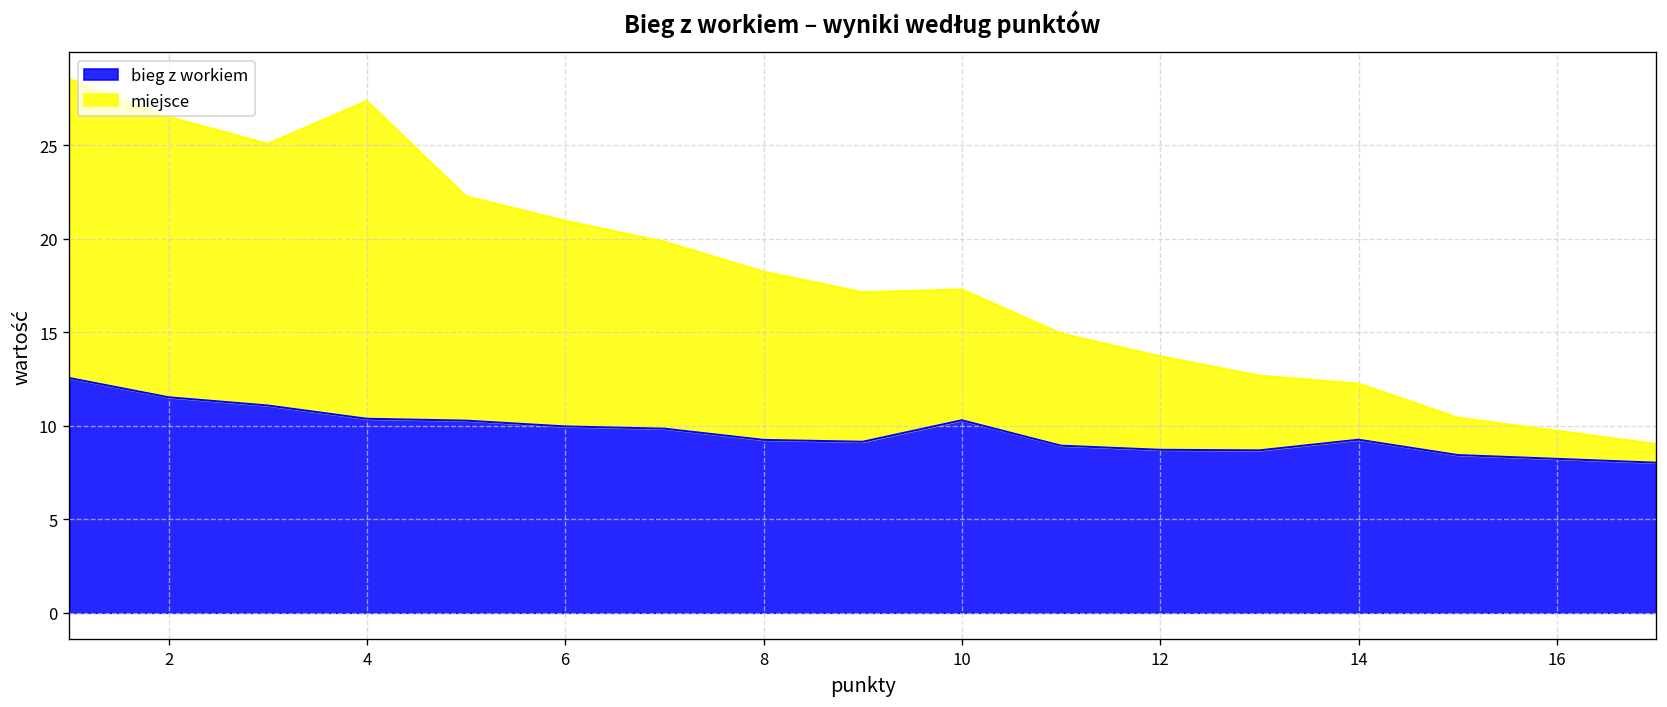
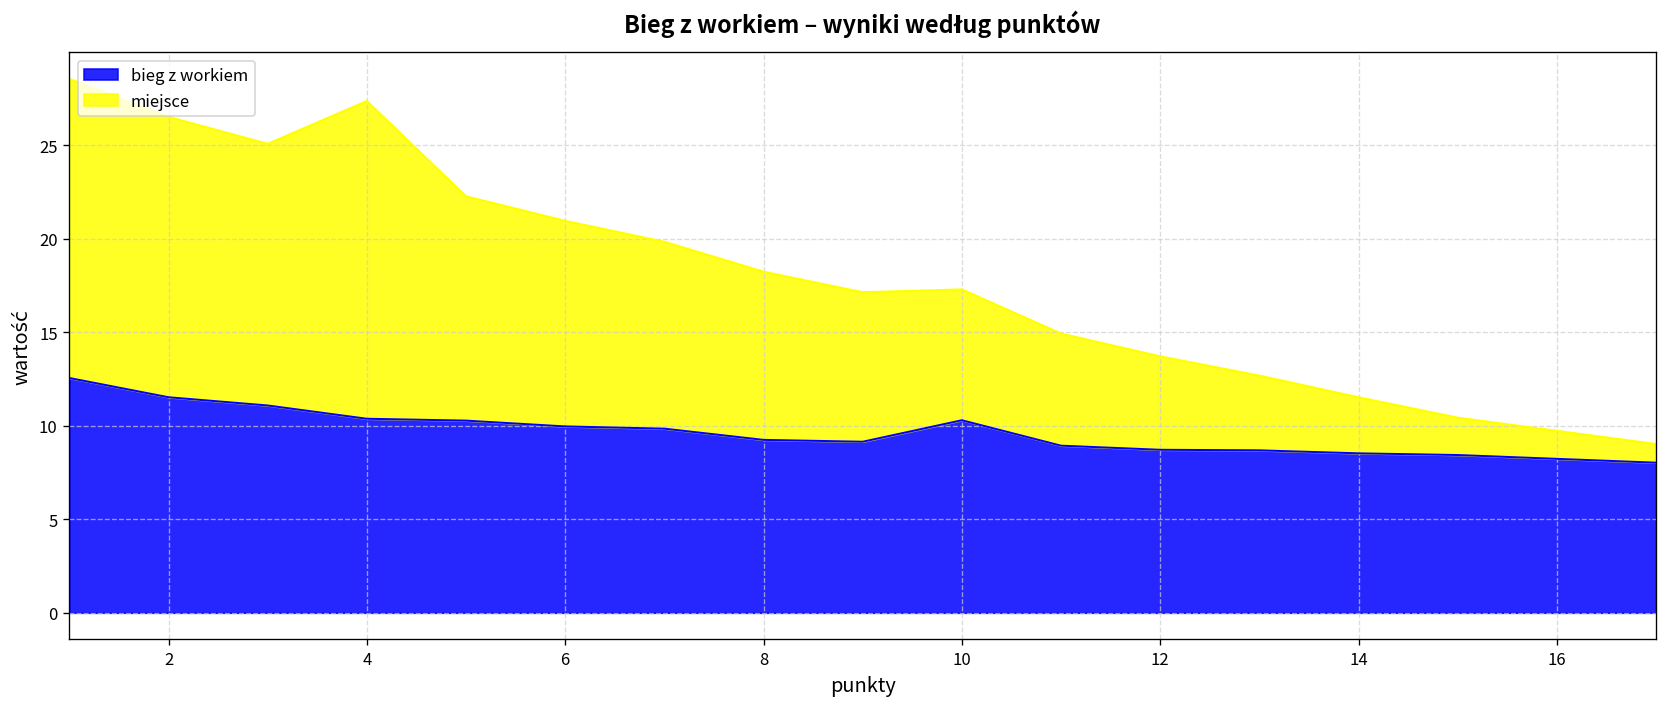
  {
    "bieg z workiem": {
      "2": 11.5,
      "4": 10.4,
      "6": 10.0,
      "8": 9.3,
      "10": 10.3,
      "12": 8.7,
-     "14": 9.3
+     "14": 8.5
    },
    "miejsce": {
      "2": 15.0,
      "4": 17.0,
      "6": 11.0,
      "8": 9.0,
      "10": 7.0,
      "12": 5.0,
      "14": 3.0
    }
  }
